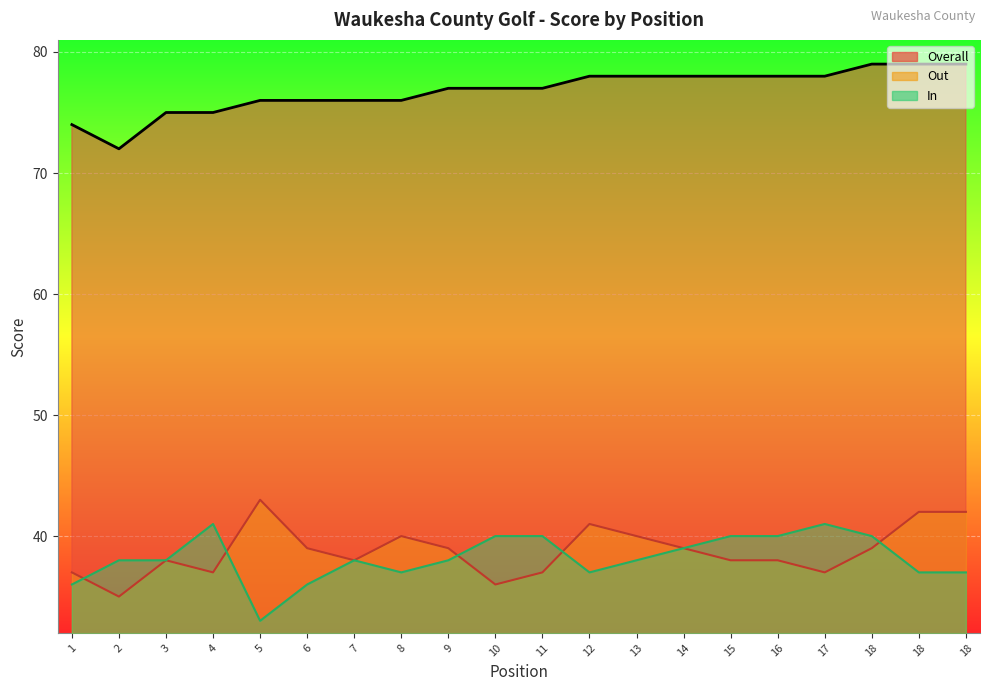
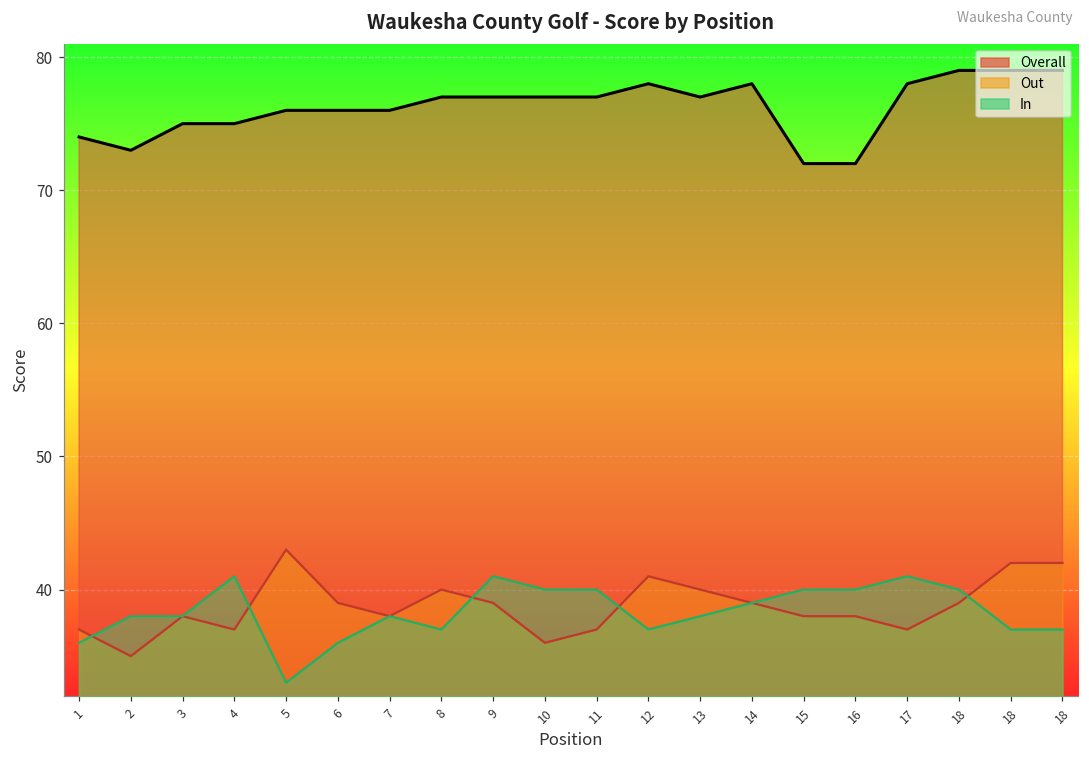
  {
    "Overall": {
      "1": 74,
-     "2": 72,
+     "2": 73,
      "3": 75,
      "4": 75,
      "5": 76,
      "6": 76,
      "7": 76,
-     "8": 76,
+     "8": 77,
      "9": 77,
      "10": 77,
      "11": 77,
      "12": 78,
-     "13": 78,
+     "13": 77,
      "14": 78,
-     "15": 78,
-     "16": 78,
+     "15": 72,
+     "16": 72,
      "17": 78
    },
    "Out": {
      "1": 37,
      "2": 35,
      "4": 37,
      "5": 43,
      "6": 39,
      "8": 40,
      "9": 39,
      "10": 36,
      "11": 37,
      "12": 41,
      "13": 40,
      "15": 38,
      "16": 38,
      "17": 37
    },
    "In": {
      "1": 36,
      "2": 38,
      "4": 41,
      "5": 33,
      "6": 36,
      "8": 37,
-     "9": 38,
+     "9": 41,
      "10": 40,
      "11": 40,
      "12": 37,
      "13": 38,
      "15": 40,
      "16": 40,
      "17": 41
    }
  }
